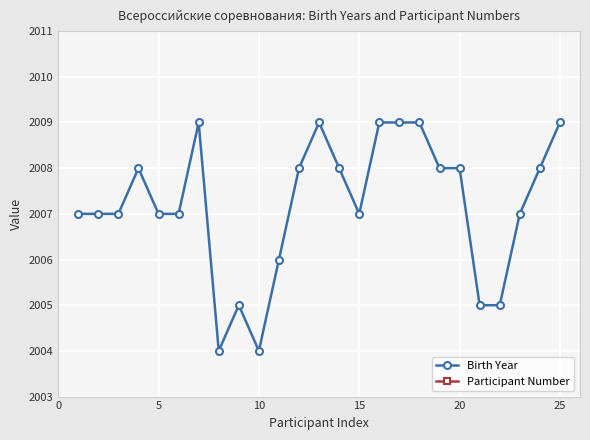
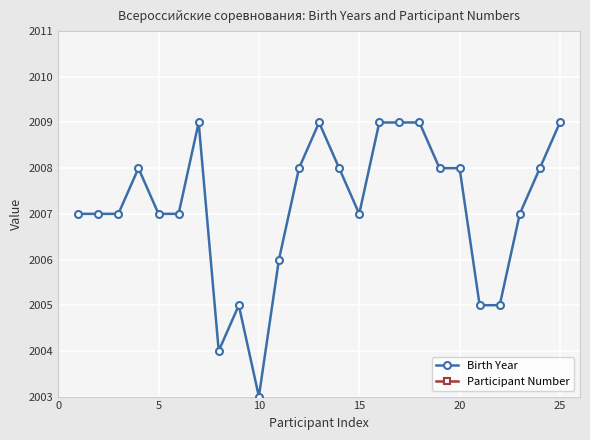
  {
    "Birth Year": {
      "5": 2007,
-     "10": 2004,
+     "10": 2003,
      "15": 2007,
      "20": 2008,
      "25": 2009
    }
  }
